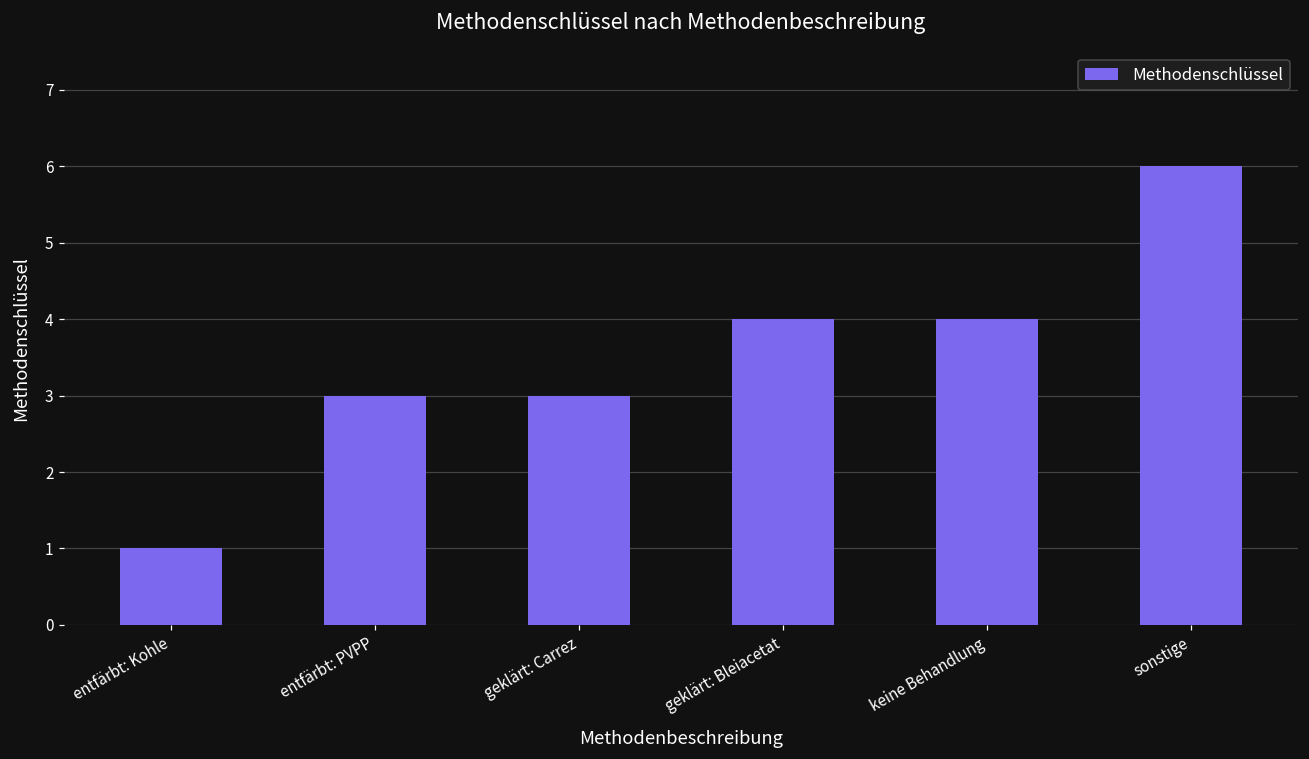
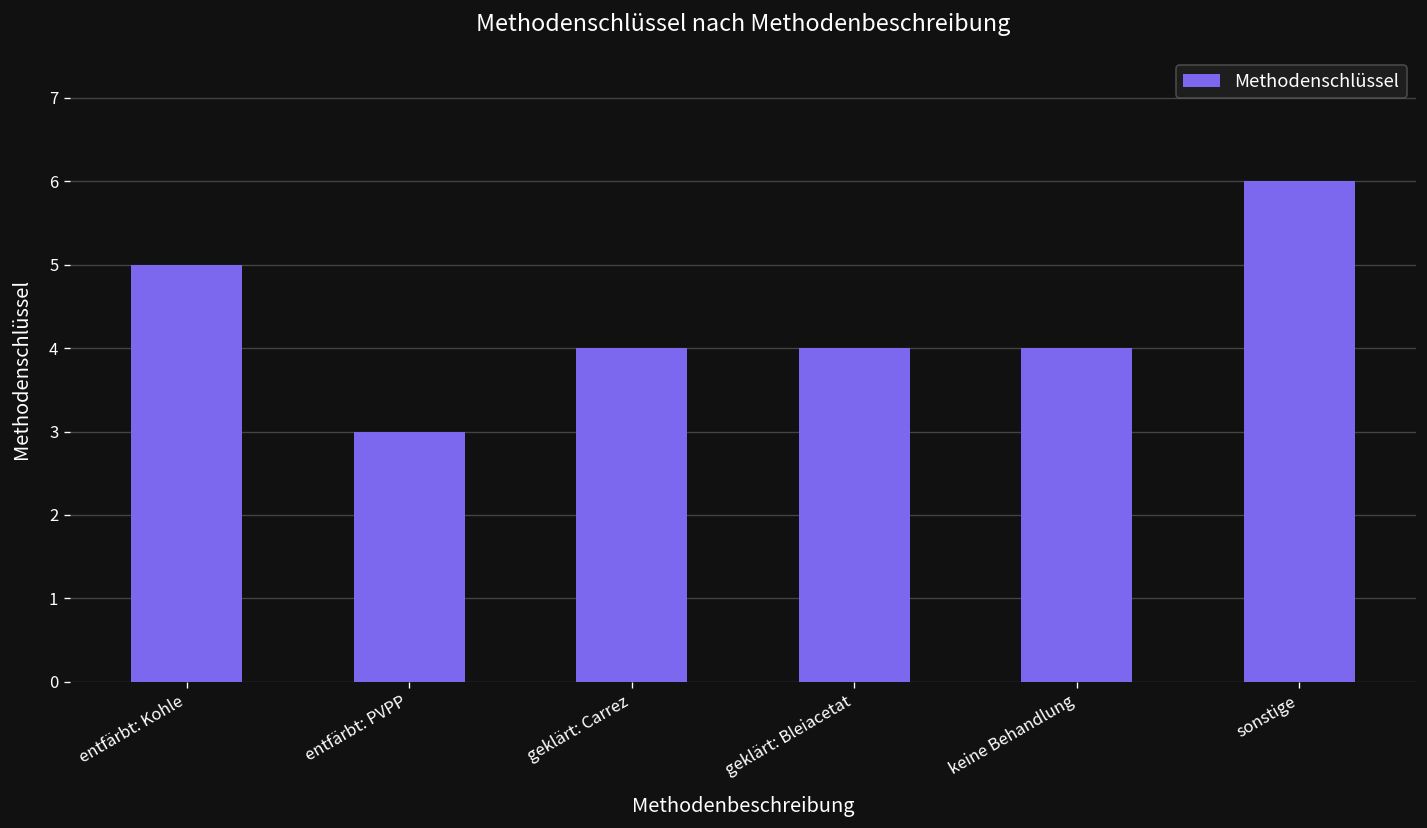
  {
-   "entfärbt: Kohle": 1,
+   "entfärbt: Kohle": 5,
    "entfärbt: PVPP": 3,
-   "geklärt: Carrez": 3,
+   "geklärt: Carrez": 4,
    "geklärt: Bleiacetat": 4,
    "keine Behandlung": 4,
    "sonstige": 6
  }
